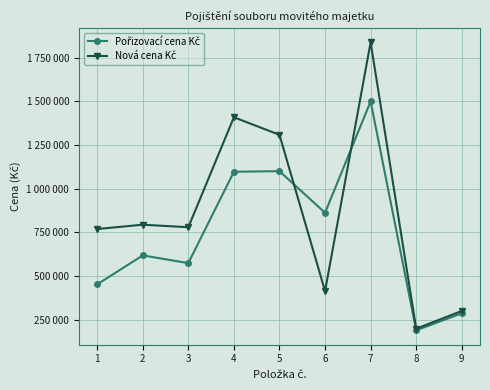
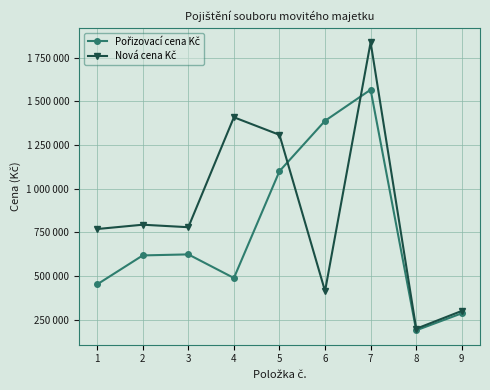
  {
    "Pořizovací cena Kč": {
      "1": 450000,
      "2": 620000,
-     "3": 570000,
-     "4": 1100000,
+     "3": 620000,
+     "4": 490000,
      "5": 1100000,
-     "6": 860000,
-     "7": 1500000
+     "6": 1390000,
+     "7": 1570000
    },
    "Nová cena Kč": {
      "1": 770000,
      "2": 790000,
      "3": 780000,
      "4": 1410000,
      "5": 1310000,
      "6": 410000,
      "7": 1840000
    }
  }
